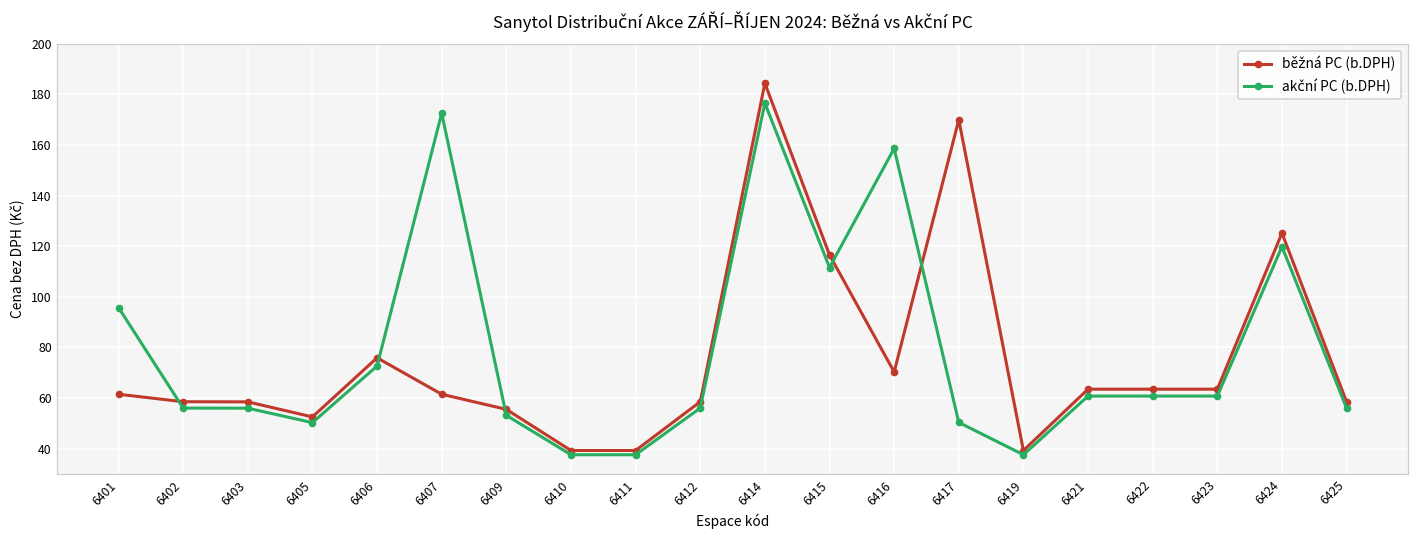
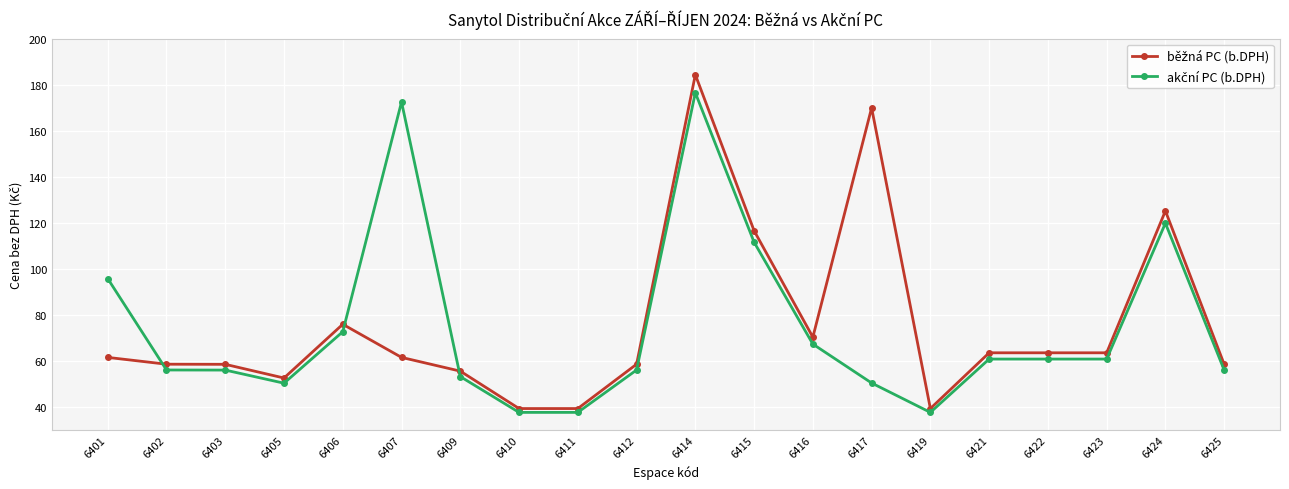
  {
    "běžná PC (b.DPH)": {
      "6401": 62,
      "6402": 59,
      "6403": 58,
      "6405": 53,
      "6406": 76,
      "6407": 62,
      "6409": 56,
      "6410": 39,
      "6411": 39,
      "6412": 59,
      "6414": 184,
      "6415": 117,
      "6416": 70,
      "6417": 170,
      "6419": 39,
      "6421": 64,
      "6422": 64,
      "6423": 64,
      "6424": 125,
      "6425": 58
    },
    "akční PC (b.DPH)": {
      "6401": 96,
      "6402": 56,
      "6403": 56,
      "6405": 50,
      "6406": 73,
      "6407": 173,
      "6409": 53,
      "6410": 38,
      "6411": 38,
      "6412": 56,
      "6414": 177,
      "6415": 112,
-     "6416": 159,
+     "6416": 67,
      "6417": 50,
      "6419": 38,
      "6421": 61,
      "6422": 61,
      "6423": 61,
      "6424": 120,
      "6425": 56
    }
  }
